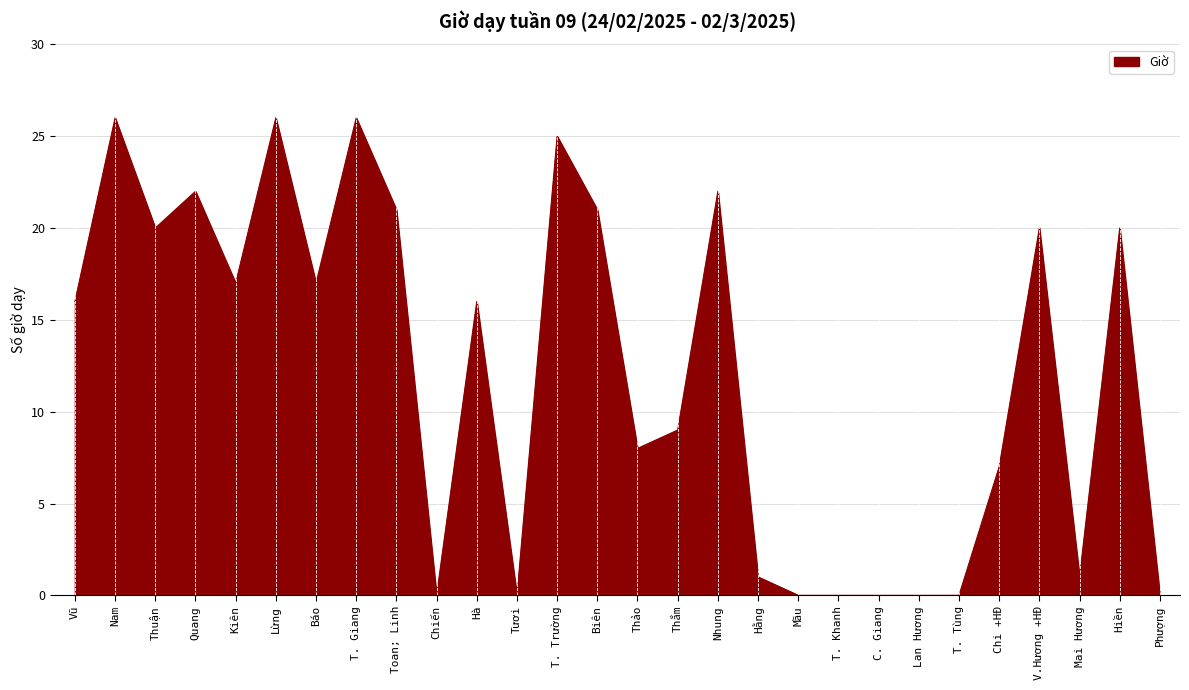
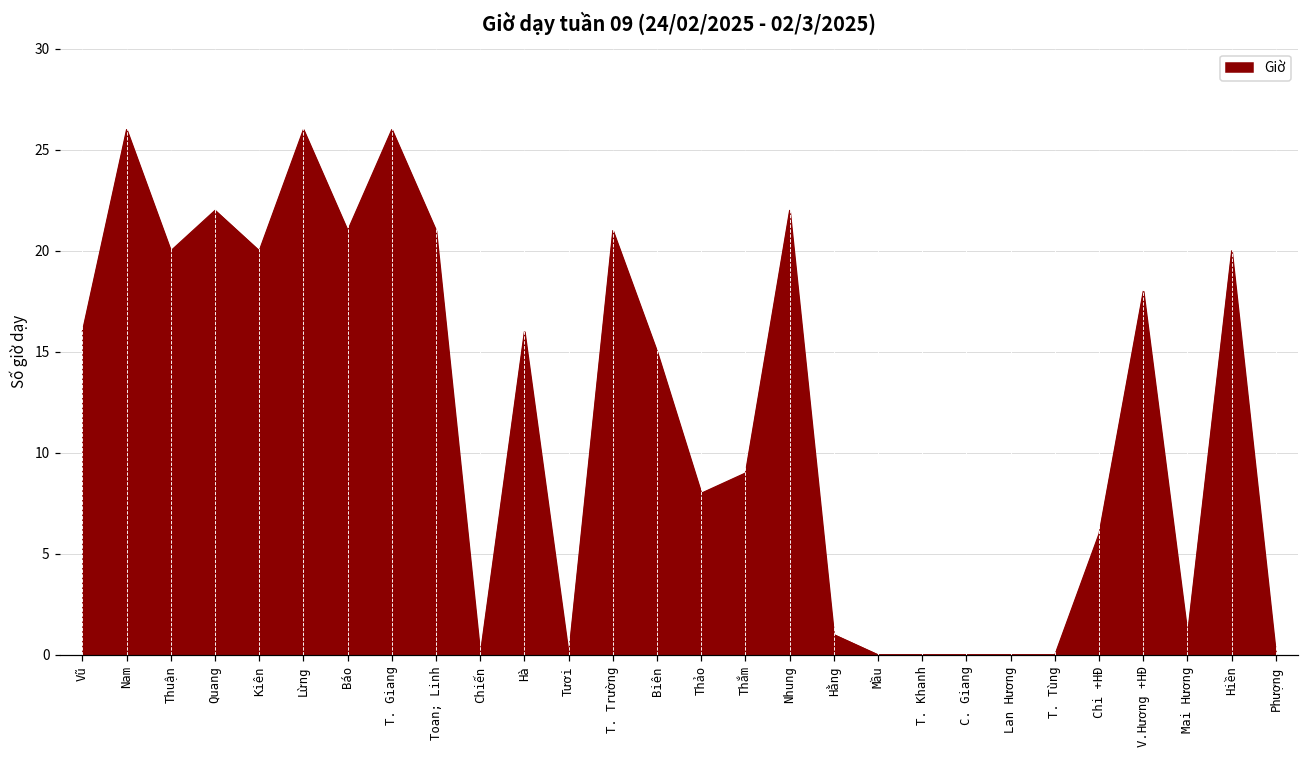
  {
    "Vũ": 16,
    "Nam": 26,
    "Thuận": 20,
    "Quang": 22,
-   "Kiên": 17,
+   "Kiên": 20,
    "Lừng": 26,
-   "Báo": 17,
+   "Báo": 21,
    "T. Giang": 26,
    "Toan; Linh": 21,
    "Chiến": 0,
    "Hà": 16,
    "Tươi": 0,
-   "T. Trường": 25,
-   "Biên": 21,
+   "T. Trường": 21,
+   "Biên": 15,
    "Thảo": 8,
    "Thắm": 9,
    "Nhung": 22,
    "Hằng": 1,
    "Mầu": 0,
    "T. Khanh": 0,
    "C. Giang": 0,
    "Lan Hương": 0,
    "T. Tùng": 0,
-   "Chi +HĐ": 7,
-   "V.Hương +HĐ": 20,
+   "Chi +HĐ": 6,
+   "V.Hương +HĐ": 18,
    "Mai Hương": 1,
    "Hiền": 20,
    "Phượng": 0
  }
